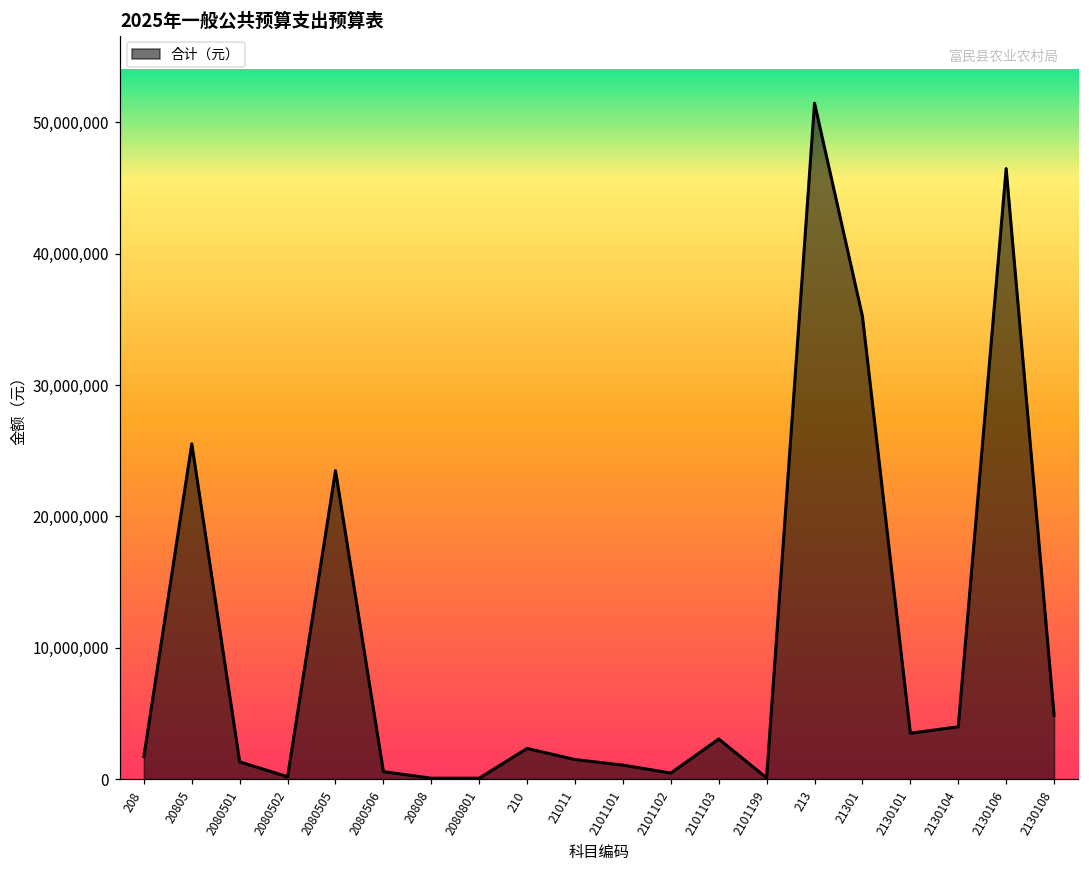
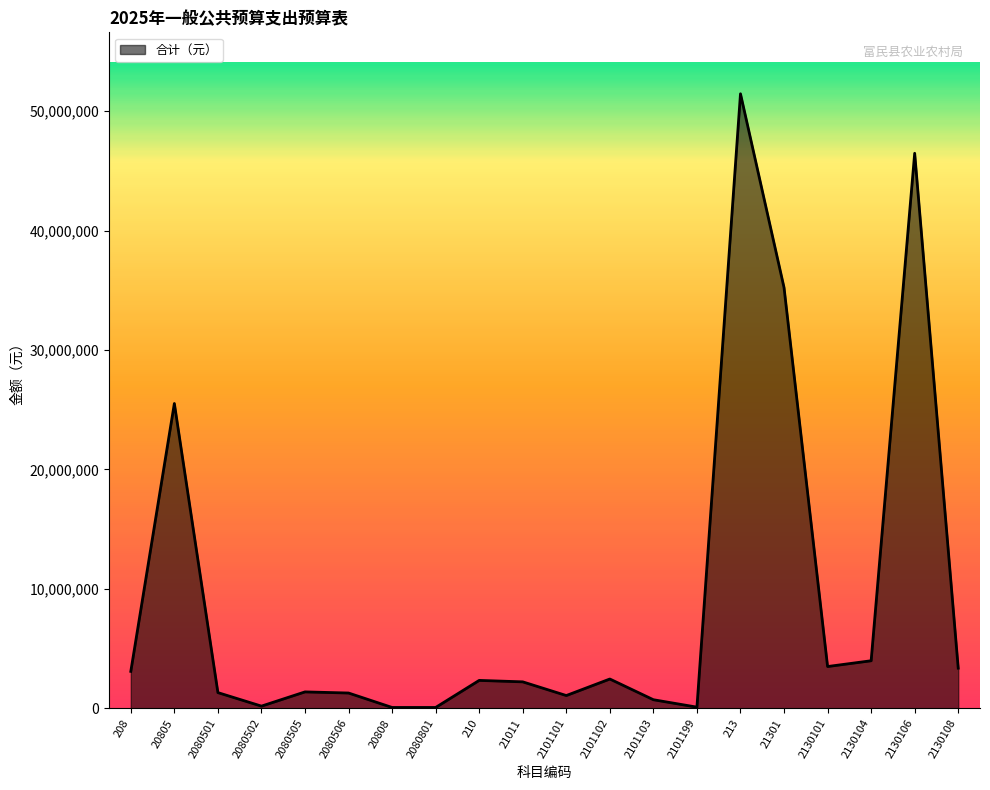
  {
-   "208": "1,700,000",
+   "208": "3,100,000",
    "20805": "25,500,000",
    "2080501": "1,300,000",
    "2080502": "200,000",
-   "2080505": "23,500,000",
-   "2080506": "600,000",
+   "2080505": "1,400,000",
+   "2080506": "1,300,000",
    "20808": "100,000",
    "2080801": "100,000",
    "210": "2,300,000",
-   "21011": "1,500,000",
+   "21011": "2,200,000",
    "2101101": "1,100,000",
-   "2101102": "500,000",
-   "2101103": "3,100,000",
+   "2101102": "2,500,000",
+   "2101103": "700,000",
    "2101199": "100,000",
    "213": "51,500,000",
    "21301": "35,200,000",
    "2130101": "3,500,000",
    "2130104": "4,000,000",
    "2130106": "46,500,000",
-   "2130108": "4,900,000"
+   "2130108": "3,400,000"
  }
